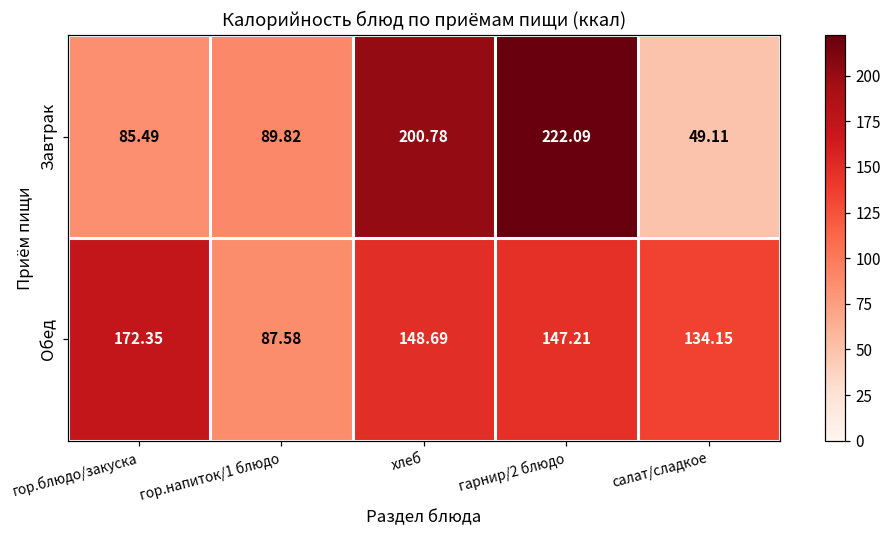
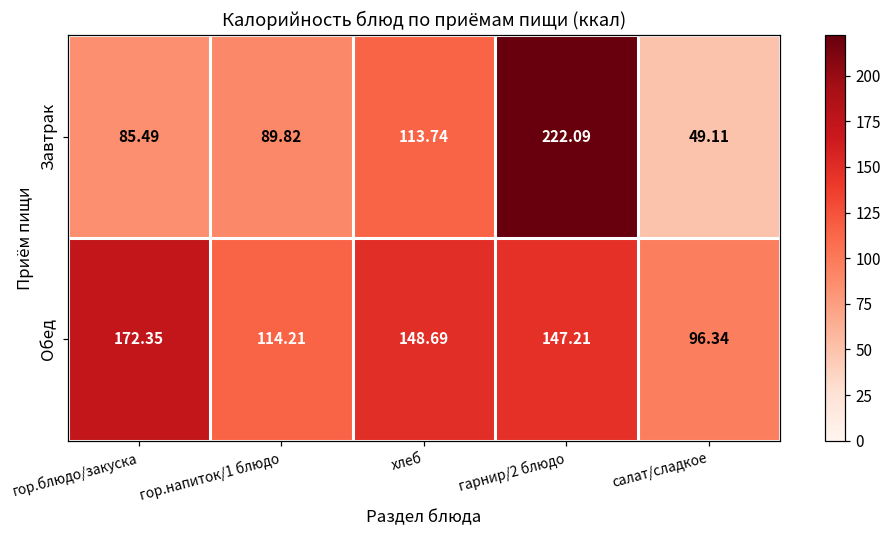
  {
    "Завтрак": {
      "гор.блюдо/закуска": 85.49,
      "гор.напиток/1 блюдо": 89.82,
-     "хлеб": 200.78,
+     "хлеб": 113.74,
      "гарнир/2 блюдо": 222.09,
      "салат/сладкое": 49.11
    },
    "Обед": {
      "гор.блюдо/закуска": 172.35,
-     "гор.напиток/1 блюдо": 87.58,
+     "гор.напиток/1 блюдо": 114.21,
      "хлеб": 148.69,
      "гарнир/2 блюдо": 147.21,
-     "салат/сладкое": 134.15
+     "салат/сладкое": 96.34
    }
  }
